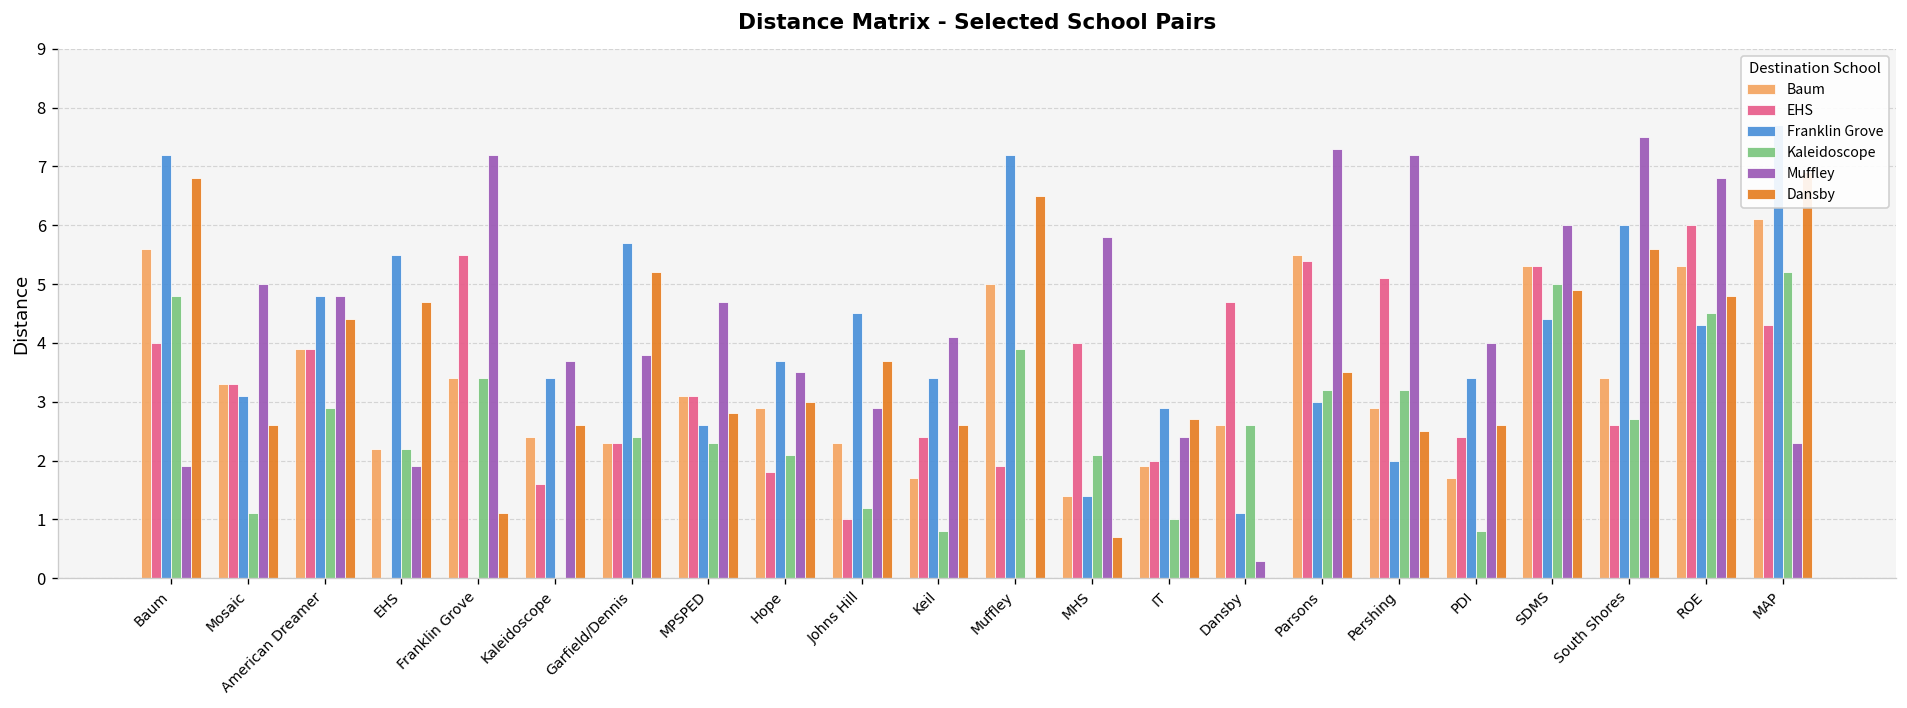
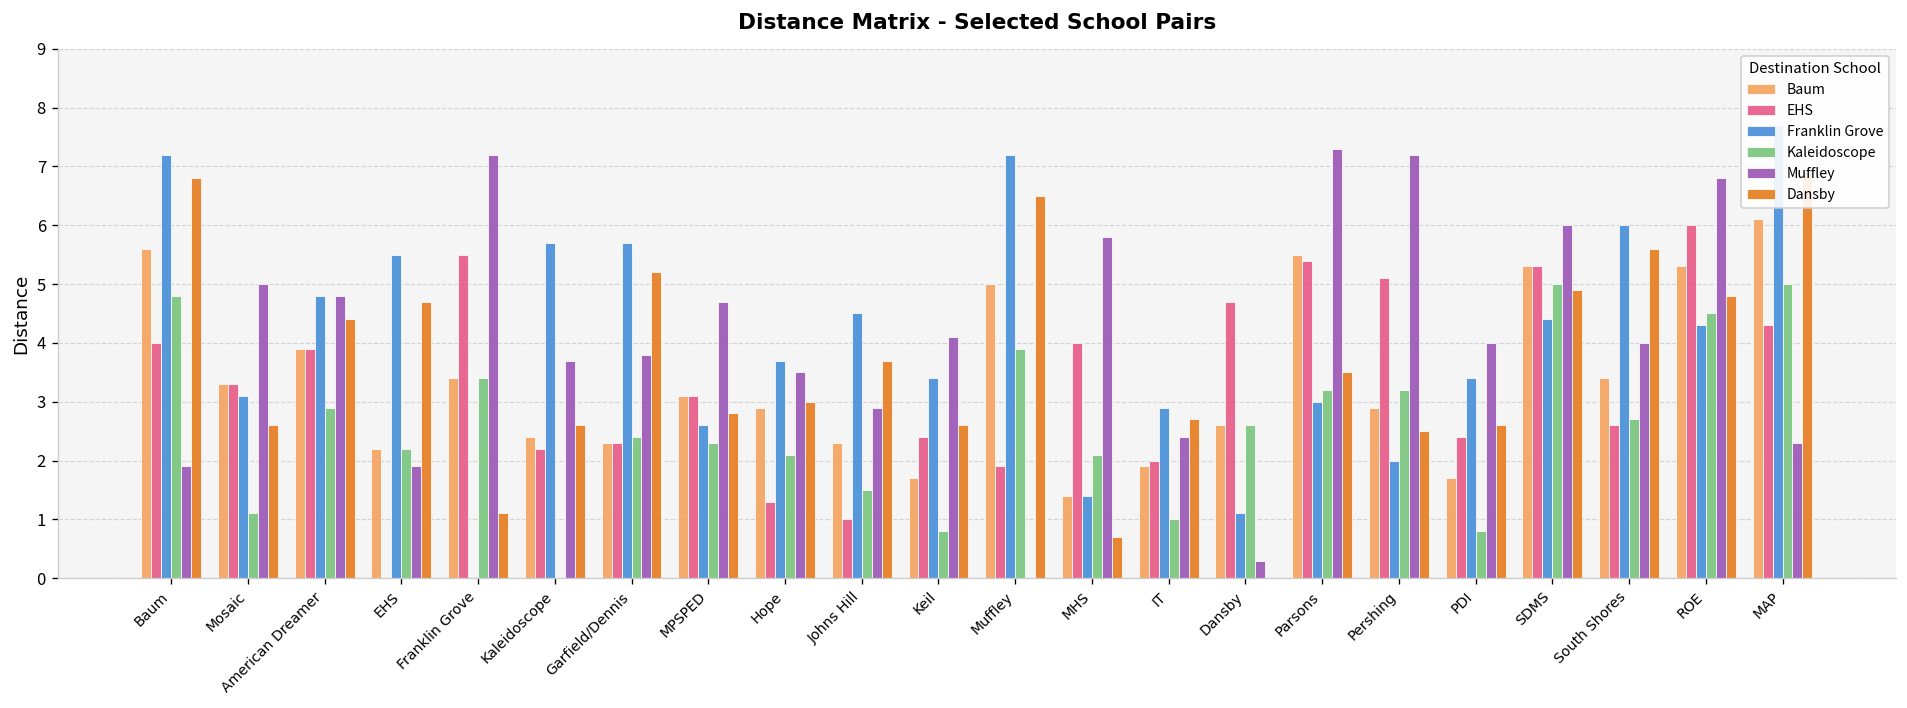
  {
    "Baum": {
      "Baum": 5.6,
      "Mosaic": 3.3,
      "American Dreamer": 3.9,
      "EHS": 2.2,
      "Franklin Grove": 3.4,
      "Kaleidoscope": 2.4,
      "Garfield/Dennis": 2.3,
      "MPSPED": 3.1,
      "Hope": 2.9,
      "Johns Hill": 2.3,
      "Keil": 1.7,
      "Muffley": 5.0,
      "MHS": 1.4,
      "IT": 1.9,
      "Dansby": 2.6,
      "Parsons": 5.5,
      "Pershing": 2.9,
      "PDI": 1.7,
      "SDMS": 5.3,
      "South Shores": 3.4,
      "ROE": 5.3,
      "MAP": 6.1
    },
    "EHS": {
      "Baum": 4.0,
      "Mosaic": 3.3,
      "American Dreamer": 3.9,
      "EHS": 0.0,
      "Franklin Grove": 5.5,
-     "Kaleidoscope": 1.6,
+     "Kaleidoscope": 2.2,
      "Garfield/Dennis": 2.3,
      "MPSPED": 3.1,
-     "Hope": 1.8,
+     "Hope": 1.3,
      "Johns Hill": 1.0,
      "Keil": 2.4,
      "Muffley": 1.9,
      "MHS": 4.0,
      "IT": 2.0,
      "Dansby": 4.7,
      "Parsons": 5.4,
      "Pershing": 5.1,
      "PDI": 2.4,
      "SDMS": 5.3,
      "South Shores": 2.6,
      "ROE": 6.0,
      "MAP": 4.3
    },
    "Franklin Grove": {
      "Baum": 7.2,
      "Mosaic": 3.1,
      "American Dreamer": 4.8,
      "EHS": 5.5,
      "Franklin Grove": 0.0,
-     "Kaleidoscope": 3.4,
+     "Kaleidoscope": 5.7,
      "Garfield/Dennis": 5.7,
      "MPSPED": 2.6,
      "Hope": 3.7,
      "Johns Hill": 4.5,
      "Keil": 3.4,
      "Muffley": 7.2,
      "MHS": 1.4,
      "IT": 2.9,
      "Dansby": 1.1,
      "Parsons": 3.0,
      "Pershing": 2.0,
      "PDI": 3.4,
      "SDMS": 4.4,
      "South Shores": 6.0,
      "ROE": 4.3
    },
    "Kaleidoscope": {
      "Baum": 4.8,
      "Mosaic": 1.1,
      "American Dreamer": 2.9,
      "EHS": 2.2,
      "Franklin Grove": 3.4,
      "Kaleidoscope": 0.0,
      "Garfield/Dennis": 2.4,
      "MPSPED": 2.3,
      "Hope": 2.1,
-     "Johns Hill": 1.2,
+     "Johns Hill": 1.5,
      "Keil": 0.8,
      "Muffley": 3.9,
      "MHS": 2.1,
      "IT": 1.0,
      "Dansby": 2.6,
      "Parsons": 3.2,
      "Pershing": 3.2,
      "PDI": 0.8,
      "SDMS": 5.0,
      "South Shores": 2.7,
      "ROE": 4.5,
-     "MAP": 5.2
+     "MAP": 5.0
    },
    "Muffley": {
      "Baum": 1.9,
      "Mosaic": 5.0,
      "American Dreamer": 4.8,
      "EHS": 1.9,
      "Franklin Grove": 7.2,
      "Kaleidoscope": 3.7,
      "Garfield/Dennis": 3.8,
      "MPSPED": 4.7,
      "Hope": 3.5,
      "Johns Hill": 2.9,
      "Keil": 4.1,
      "Muffley": 0.0,
      "MHS": 5.8,
      "IT": 2.4,
      "Dansby": 0.3,
      "Parsons": 7.3,
      "Pershing": 7.2,
      "PDI": 4.0,
      "SDMS": 6.0,
-     "South Shores": 7.5,
+     "South Shores": 4.0,
      "ROE": 6.8,
      "MAP": 2.3
    },
    "Dansby": {
      "Baum": 6.8,
      "Mosaic": 2.6,
      "American Dreamer": 4.4,
      "EHS": 4.7,
      "Franklin Grove": 1.1,
      "Kaleidoscope": 2.6,
      "Garfield/Dennis": 5.2,
      "MPSPED": 2.8,
      "Hope": 3.0,
      "Johns Hill": 3.7,
      "Keil": 2.6,
      "Muffley": 6.5,
      "MHS": 0.7,
      "IT": 2.7,
      "Dansby": 0.0,
      "Parsons": 3.5,
      "Pershing": 2.5,
      "PDI": 2.6,
      "SDMS": 4.9,
      "South Shores": 5.6,
      "ROE": 4.8
    }
  }
